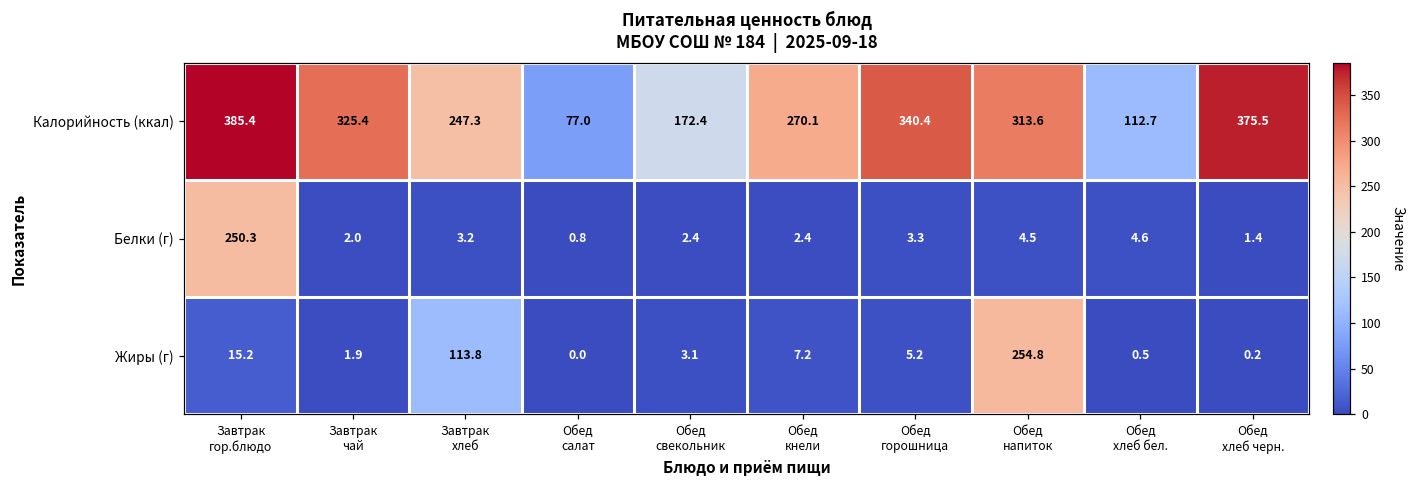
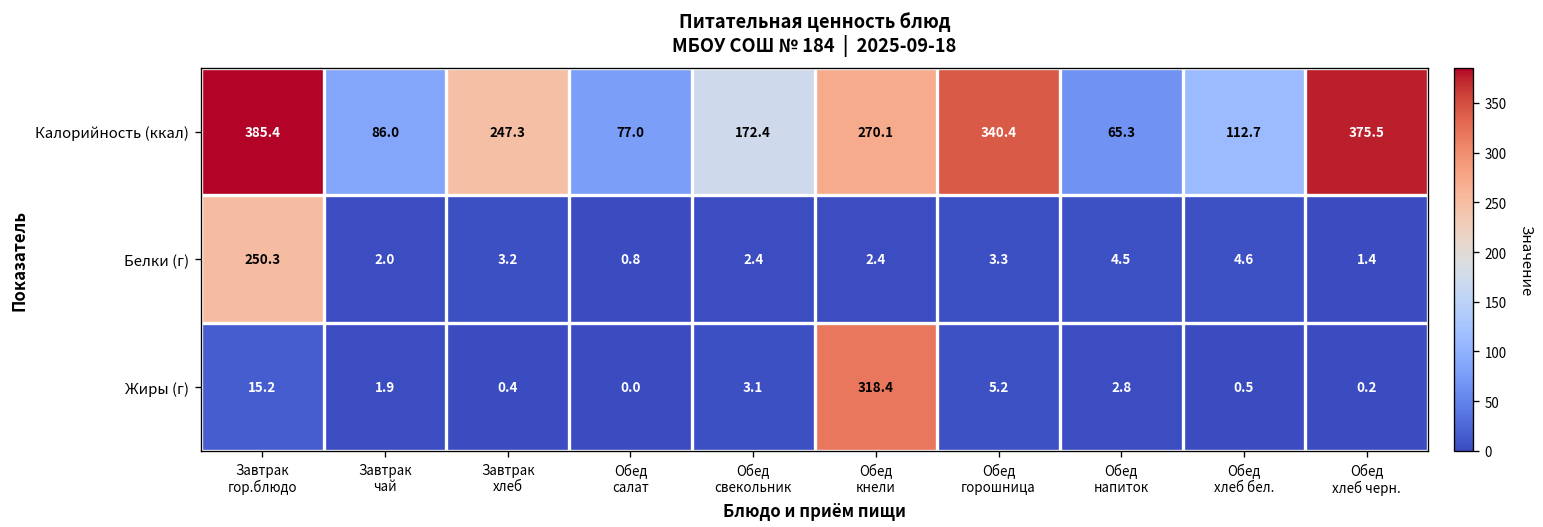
  {
    "Калорийность (ккал)": {
      "Завтрак гор.блюдо": 385.4,
-     "Завтрак чай": 325.4,
+     "Завтрак чай": 86.0,
      "Завтрак хлеб": 247.3,
      "Обед салат": 77.0,
      "Обед свекольник": 172.4,
      "Обед кнели": 270.1,
      "Обед горошница": 340.4,
-     "Обед напиток": 313.6,
+     "Обед напиток": 65.3,
      "Обед хлеб бел.": 112.7,
      "Обед хлеб черн.": 375.5
    },
    "Белки (г)": {
      "Завтрак гор.блюдо": 250.3,
      "Завтрак чай": 2.0,
      "Завтрак хлеб": 3.2,
      "Обед салат": 0.8,
      "Обед свекольник": 2.4,
      "Обед кнели": 2.4,
      "Обед горошница": 3.3,
      "Обед напиток": 4.5,
      "Обед хлеб бел.": 4.6,
      "Обед хлеб черн.": 1.4
    },
    "Жиры (г)": {
      "Завтрак гор.блюдо": 15.2,
      "Завтрак чай": 1.9,
-     "Завтрак хлеб": 113.8,
+     "Завтрак хлеб": 0.4,
      "Обед салат": 0.0,
      "Обед свекольник": 3.1,
-     "Обед кнели": 7.2,
+     "Обед кнели": 318.4,
      "Обед горошница": 5.2,
-     "Обед напиток": 254.8,
+     "Обед напиток": 2.8,
      "Обед хлеб бел.": 0.5,
      "Обед хлеб черн.": 0.2
    }
  }
